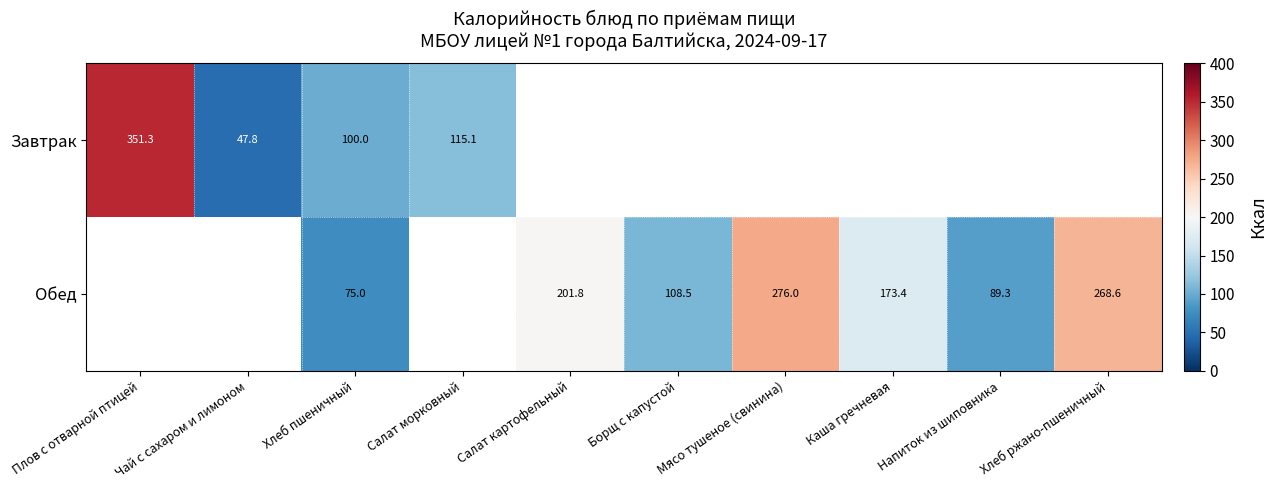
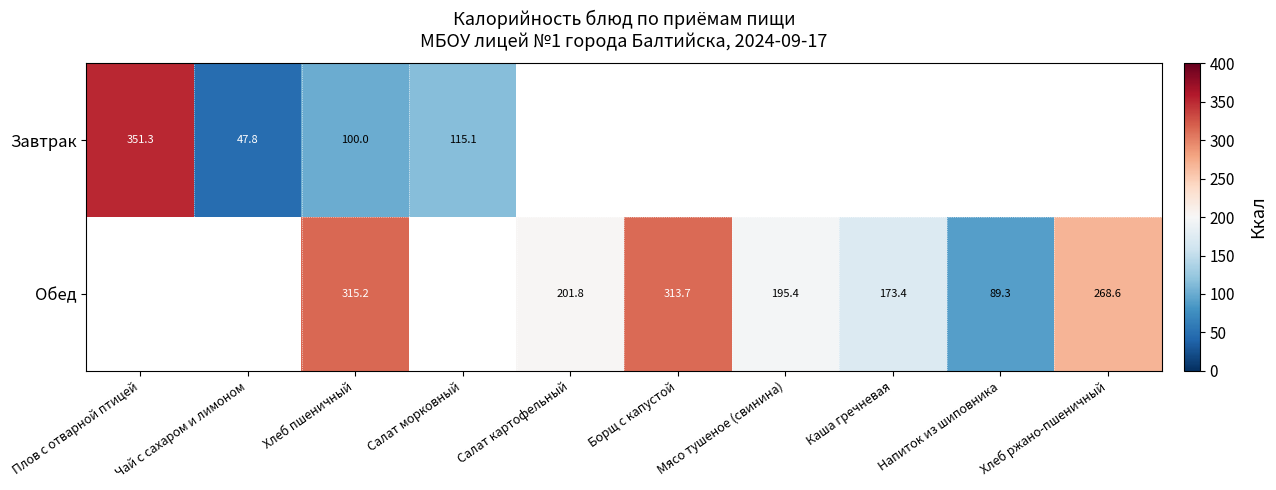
  {
    "Завтрак": {
      "Плов с отварной птицей": 351.3,
      "Чай с сахаром и лимоном": 47.8,
      "Хлеб пшеничный": 100.0,
      "Салат морковный": 115.1
    },
    "Обед": {
-     "Хлеб пшеничный": 75.0,
+     "Хлеб пшеничный": 315.2,
      "Салат картофельный": 201.8,
-     "Борщ с капустой": 108.5,
-     "Мясо тушеное (свинина)": 276.0,
+     "Борщ с капустой": 313.7,
+     "Мясо тушеное (свинина)": 195.4,
      "Каша гречневая": 173.4,
      "Напиток из шиповника": 89.3,
      "Хлеб ржано-пшеничный": 268.6
    }
  }
